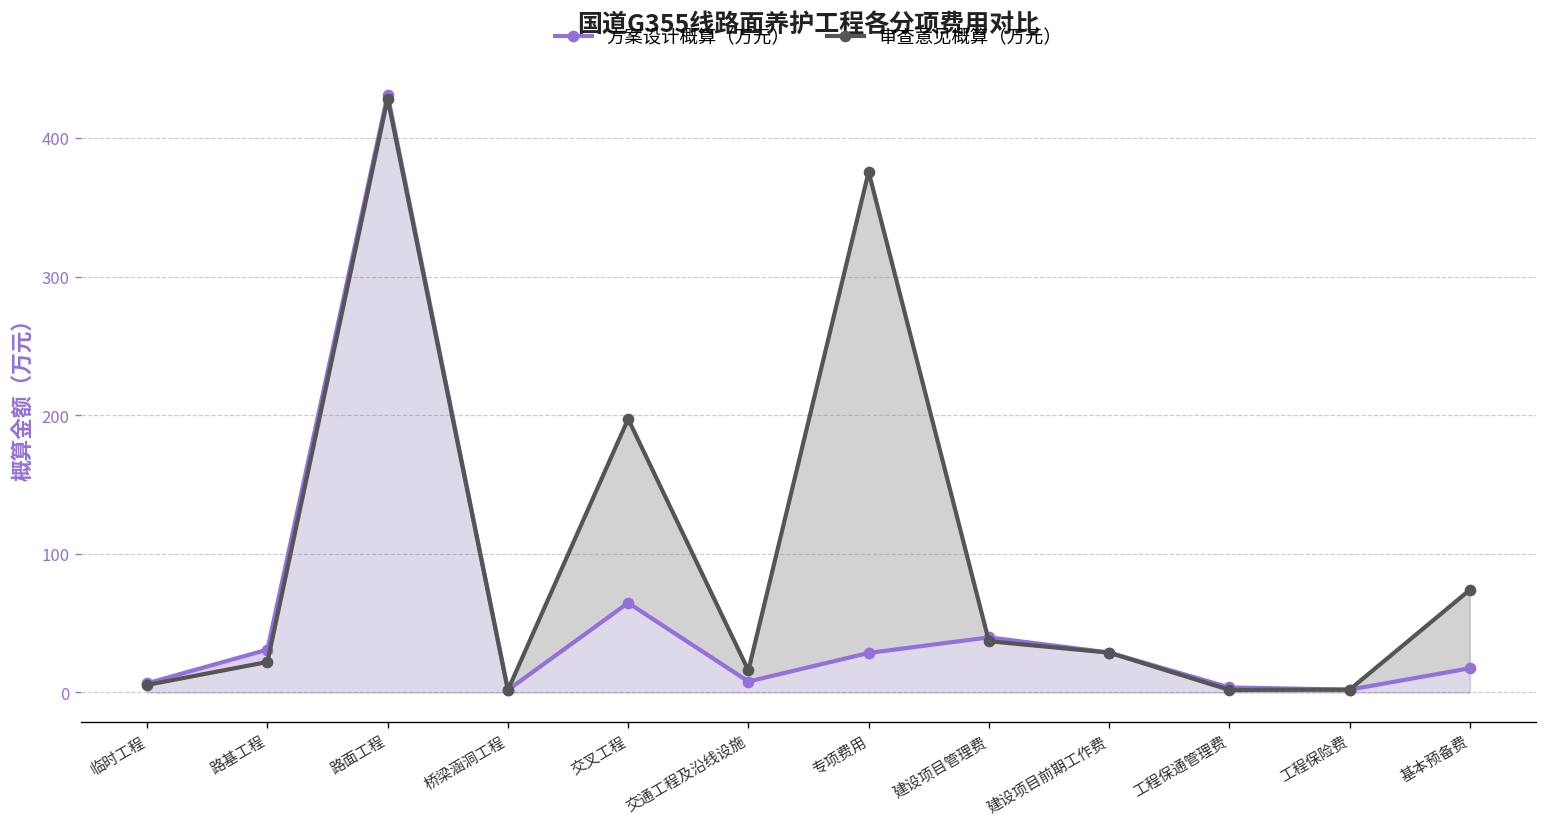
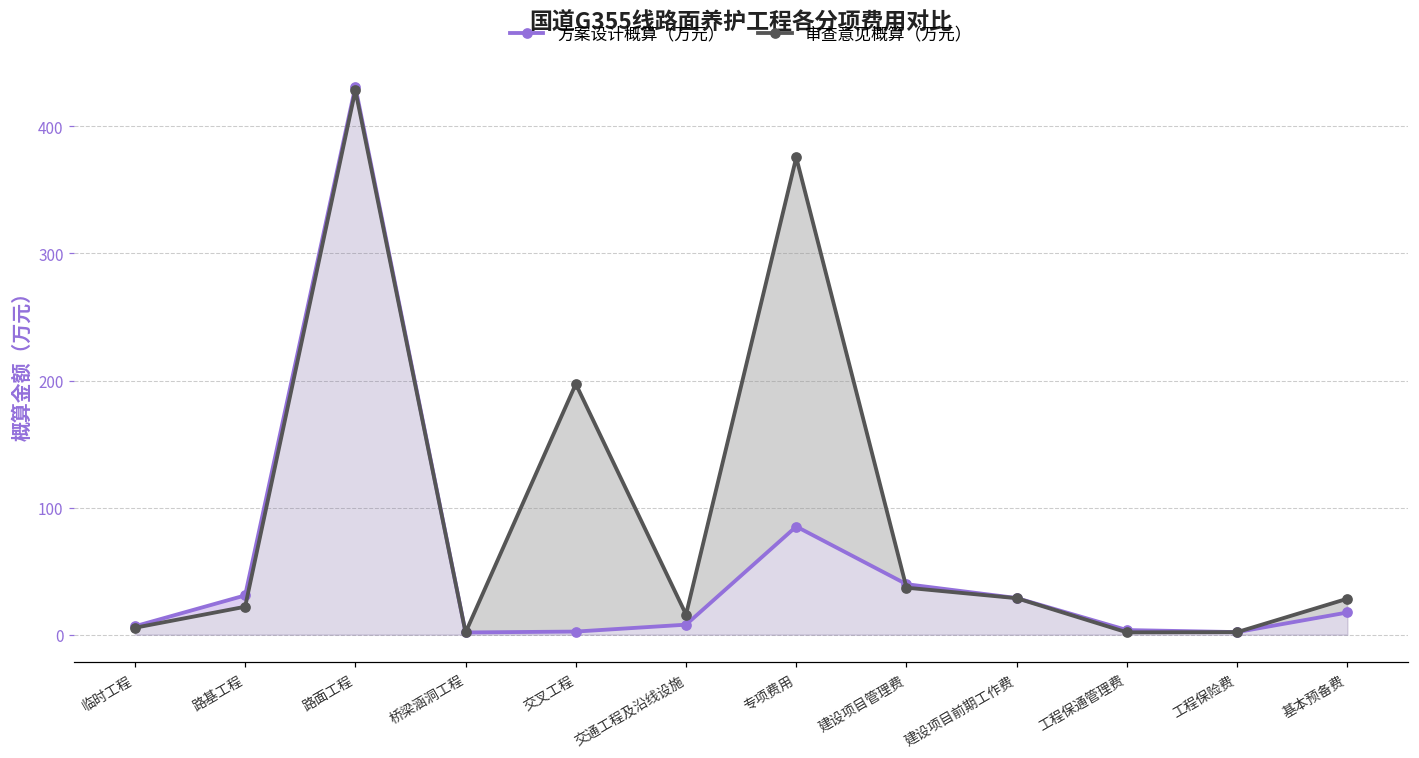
  {
    "方案设计概算（万元）": {
      "路基工程": 31,
      "路面工程": 431,
-     "交叉工程": 65,
+     "交叉工程": 2,
      "交通工程及沿线设施": 8,
-     "专项费用": 28,
+     "专项费用": 85,
      "建设项目管理费": 40,
      "基本预备费": 17
    },
    "审查意见概算（万元）": {
      "路基工程": 22,
      "路面工程": 428,
      "交叉工程": 197,
      "交通工程及沿线设施": 16,
      "专项费用": 376,
      "建设项目管理费": 37,
-     "基本预备费": 74
+     "基本预备费": 28
    }
  }
